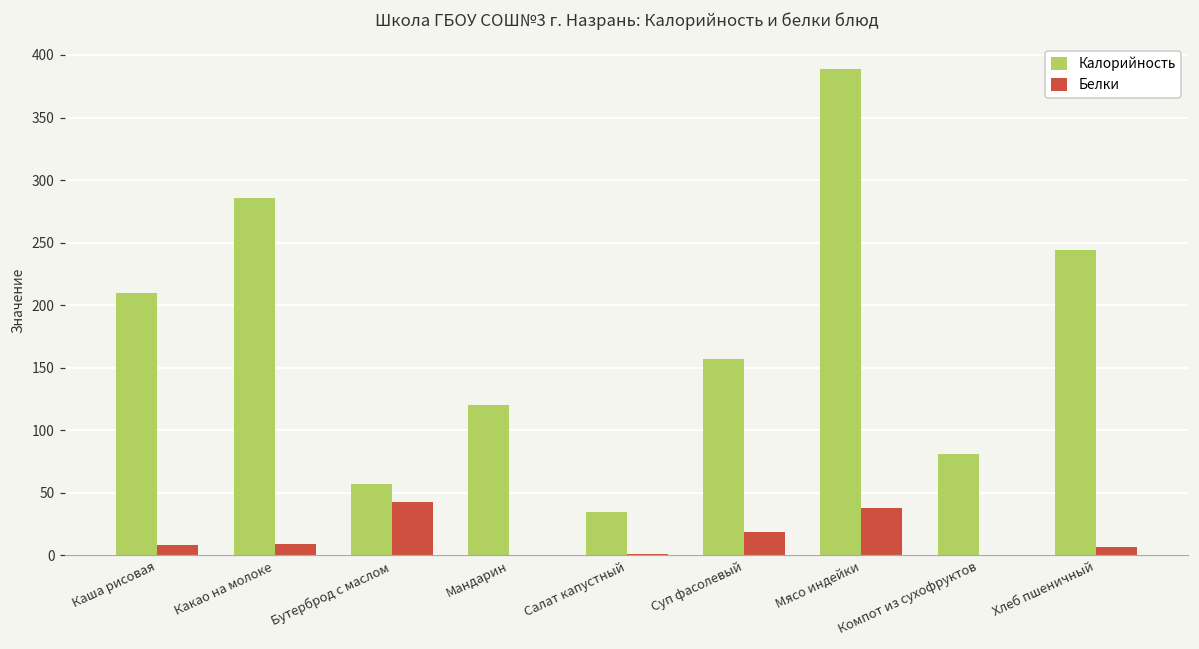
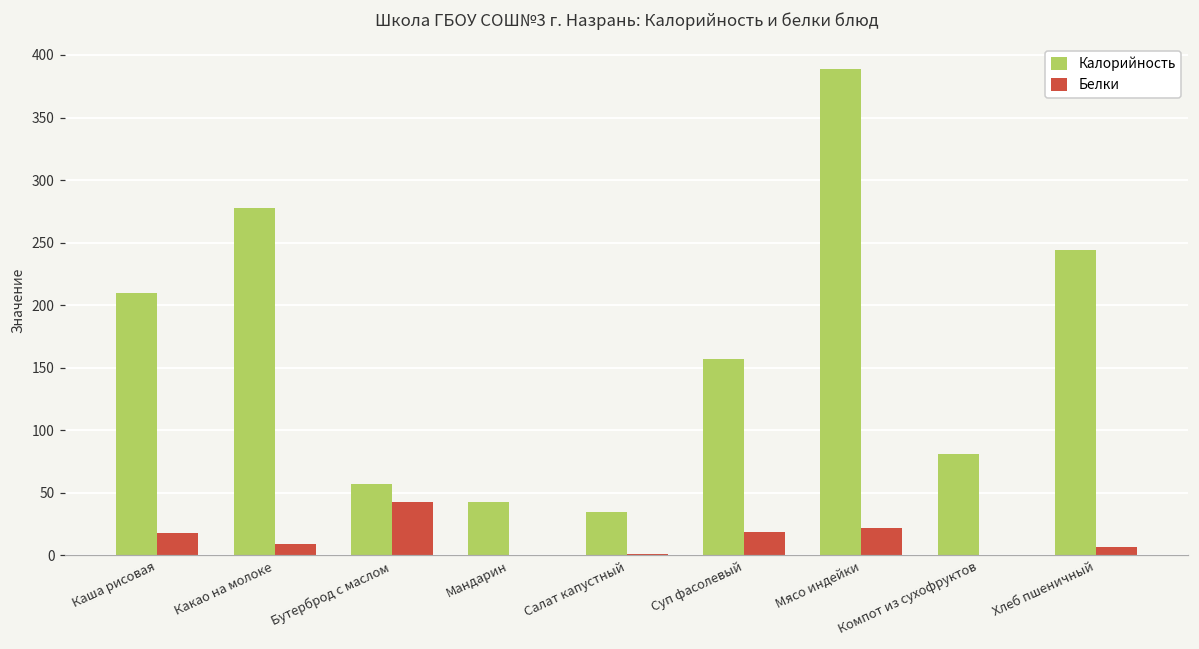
  {
    "Калорийность": {
      "Каша рисовая": 210,
-     "Какао на молоке": 286,
+     "Какао на молоке": 278,
      "Бутерброд с маслом": 57,
-     "Мандарин": 120,
+     "Мандарин": 42,
      "Салат капустный": 35,
      "Суп фасолевый": 157,
      "Мясо индейки": 389,
      "Компот из сухофруктов": 81,
      "Хлеб пшеничный": 244
    },
    "Белки": {
-     "Каша рисовая": 8,
+     "Каша рисовая": 18,
      "Какао на молоке": 9,
      "Бутерброд с маслом": 43,
      "Суп фасолевый": 19,
-     "Мясо индейки": 38,
+     "Мясо индейки": 22,
      "Компот из сухофруктов": 0,
      "Хлеб пшеничный": 7
    }
  }
